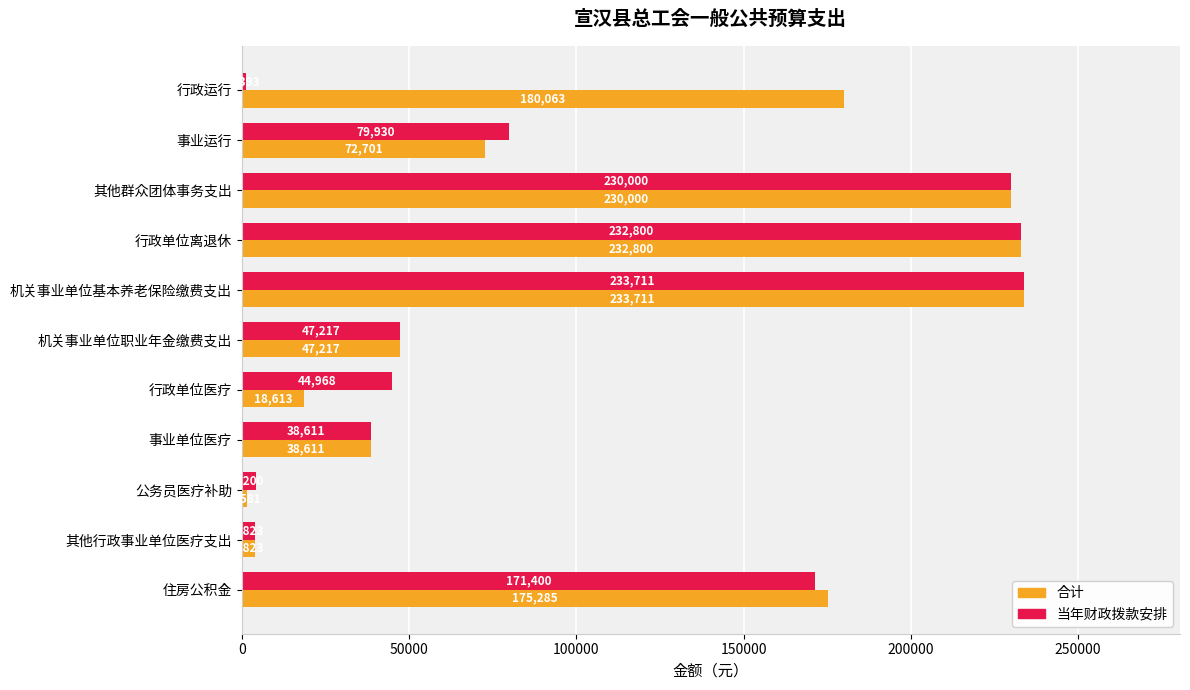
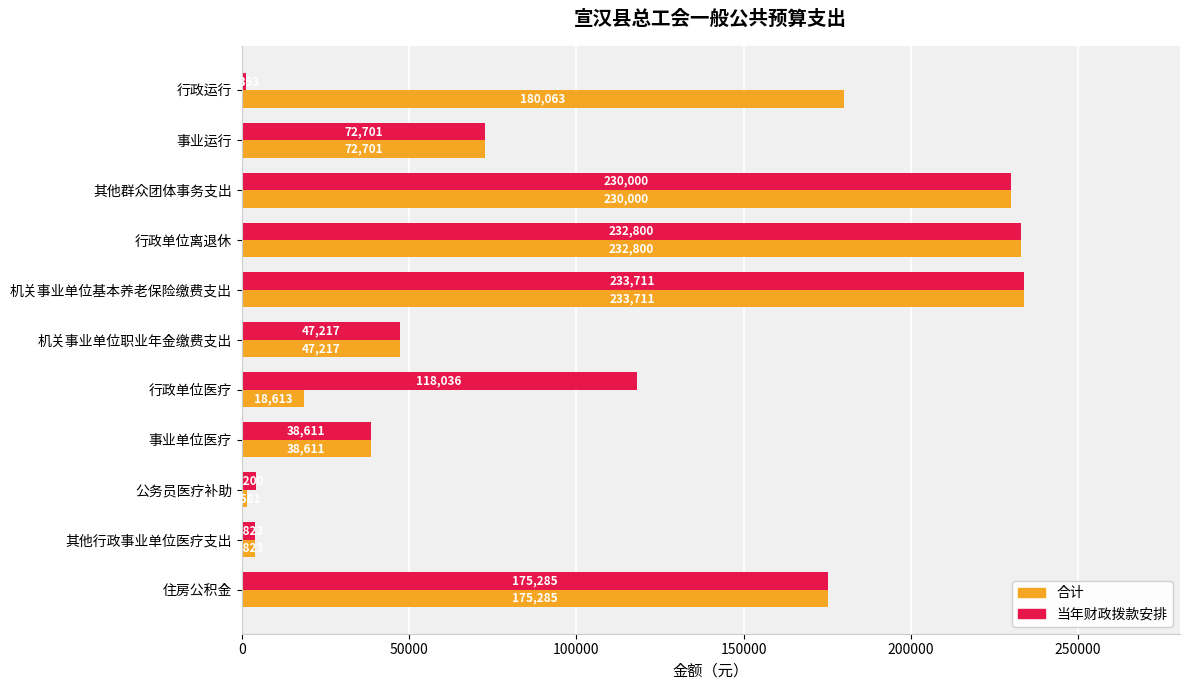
  {
    "合计": {
      "行政运行": "180,063",
      "事业运行": "72,701",
      "其他群众团体事务支出": "230,000",
      "行政单位离退休": "232,800",
      "机关事业单位基本养老保险缴费支出": "233,711",
      "机关事业单位职业年金缴费支出": "47,217",
      "行政单位医疗": "18,613",
      "事业单位医疗": "38,611",
      "住房公积金": "175,285"
    },
    "当年财政拨款安排": {
-     "事业运行": "79,930",
+     "事业运行": "72,701",
      "其他群众团体事务支出": "230,000",
      "行政单位离退休": "232,800",
      "机关事业单位基本养老保险缴费支出": "233,711",
      "机关事业单位职业年金缴费支出": "47,217",
-     "行政单位医疗": "44,968",
+     "行政单位医疗": "118,036",
      "事业单位医疗": "38,611",
-     "住房公积金": "171,400"
+     "住房公积金": "175,285"
    }
  }
